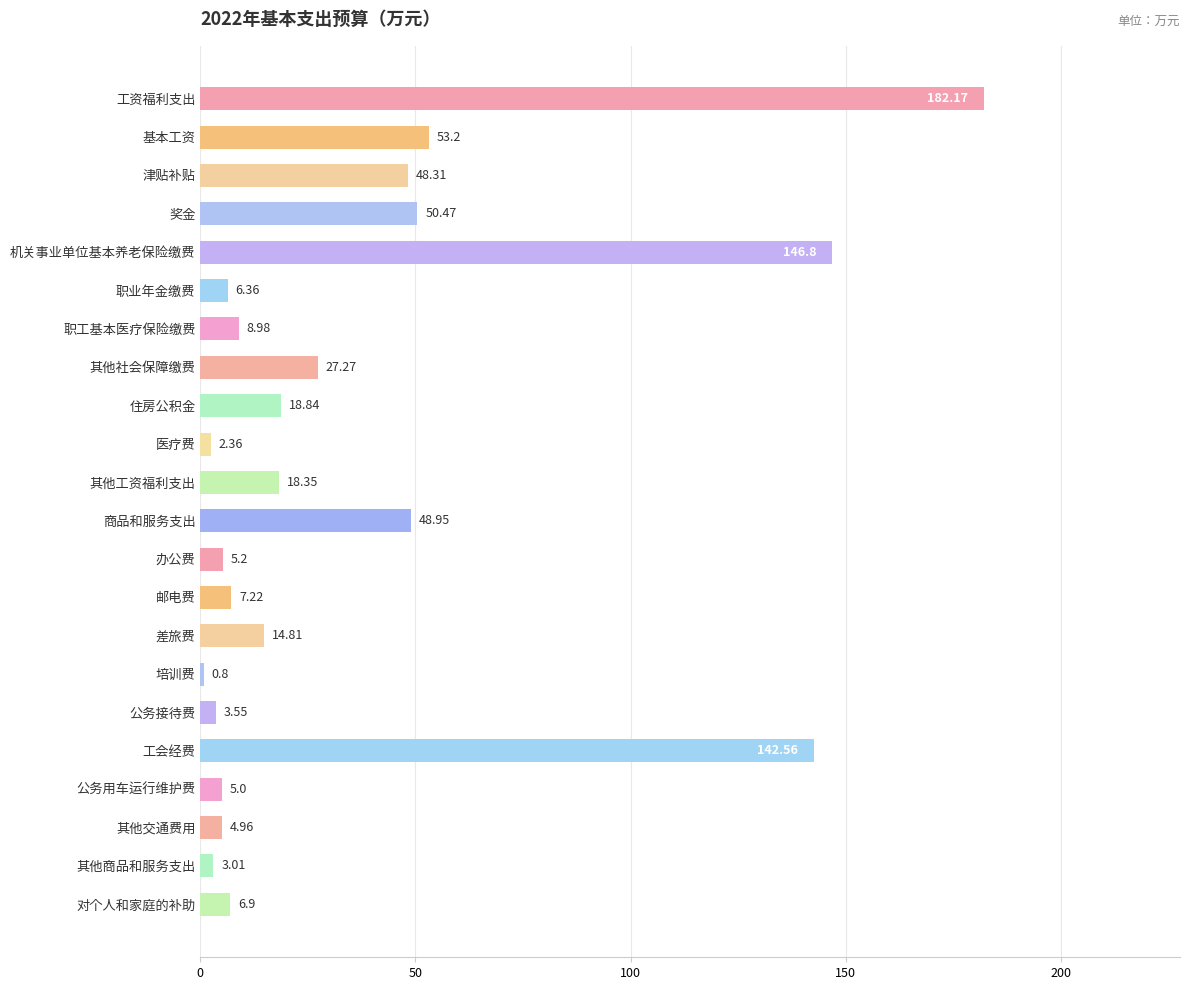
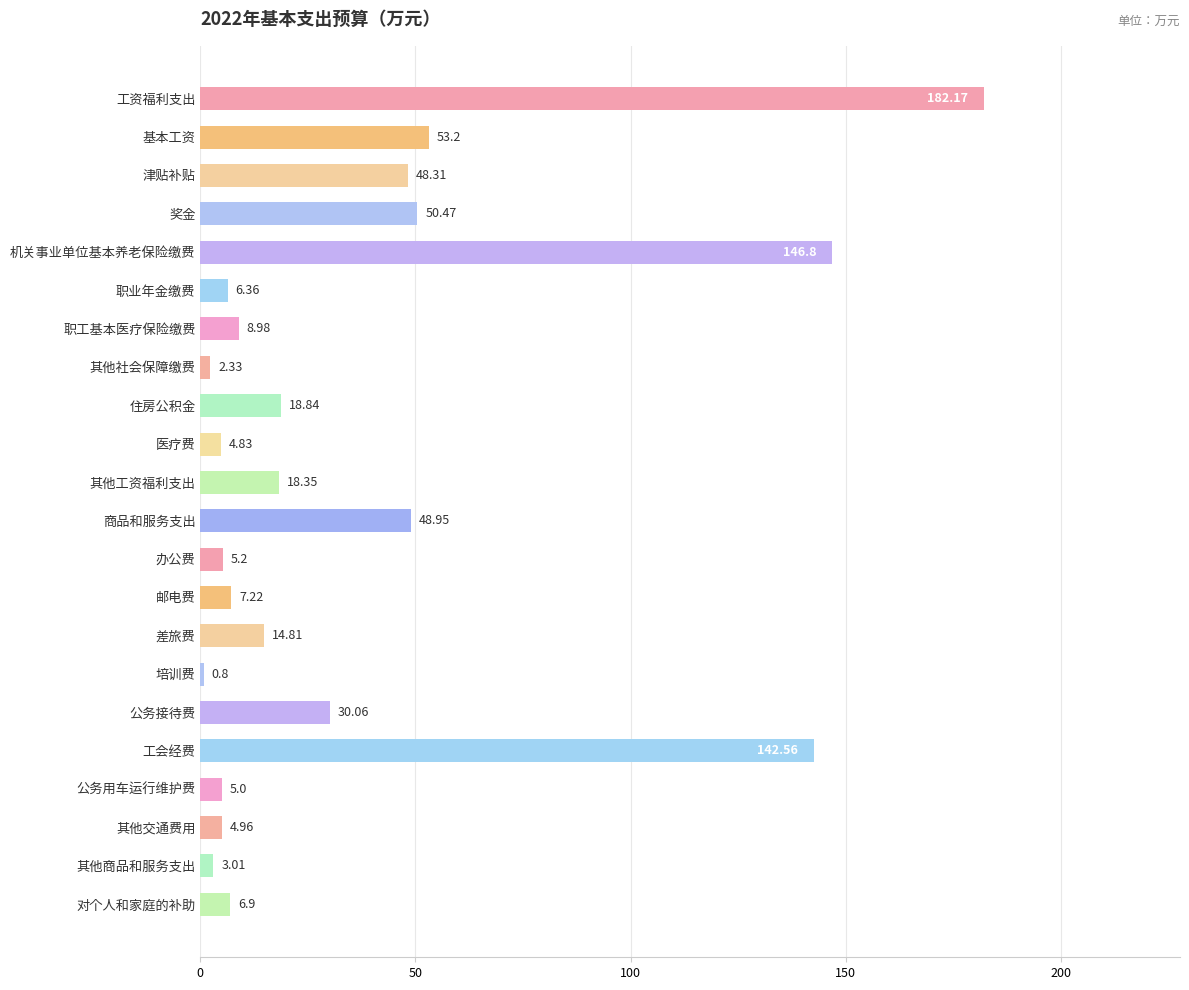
  {
    "工资福利支出": 182.17,
    "基本工资": 53.2,
    "津贴补贴": 48.31,
    "奖金": 50.47,
    "机关事业单位基本养老保险缴费": 146.8,
    "职业年金缴费": 6.36,
    "职工基本医疗保险缴费": 8.98,
-   "其他社会保障缴费": 27.27,
+   "其他社会保障缴费": 2.33,
    "住房公积金": 18.84,
-   "医疗费": 2.36,
+   "医疗费": 4.83,
    "其他工资福利支出": 18.35,
    "商品和服务支出": 48.95,
    "办公费": 5.2,
    "邮电费": 7.22,
    "差旅费": 14.81,
    "培训费": 0.8,
-   "公务接待费": 3.55,
+   "公务接待费": 30.06,
    "工会经费": 142.56,
    "公务用车运行维护费": 5.0,
    "其他交通费用": 4.96,
    "其他商品和服务支出": 3.01,
    "对个人和家庭的补助": 6.9
  }
